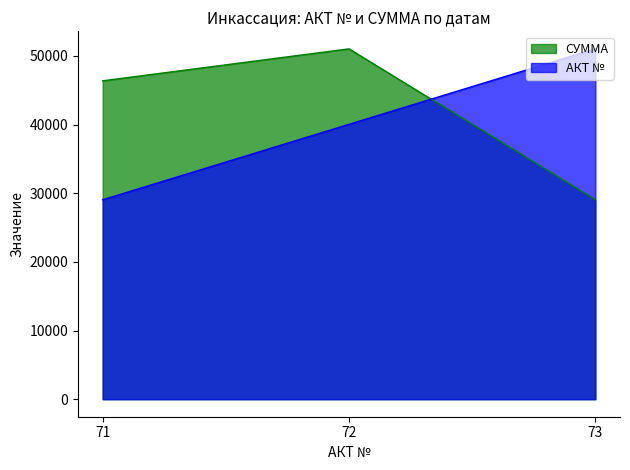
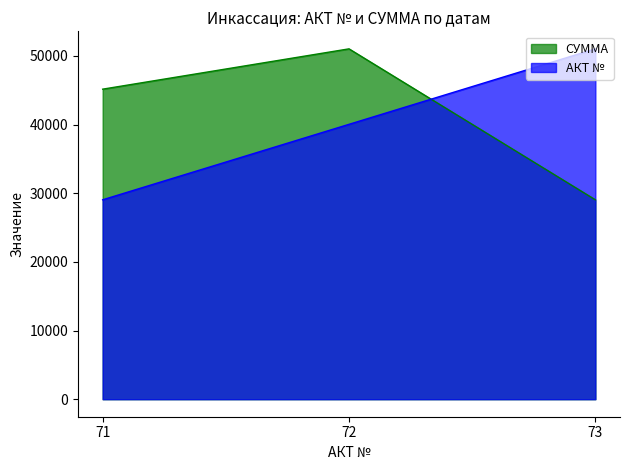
  {
    "СУММА": {
-     "71": 46000,
+     "71": 45000,
      "72": 51000,
      "73": 29000
    },
    "АКТ №": {
      "71": 29000,
      "72": 40000
    }
  }
